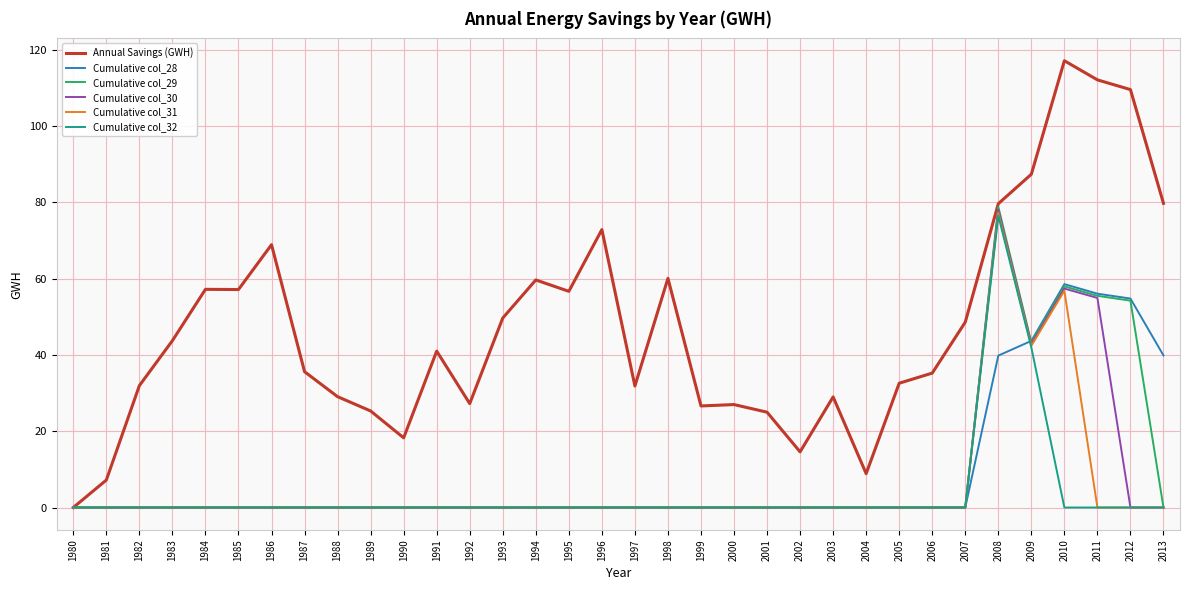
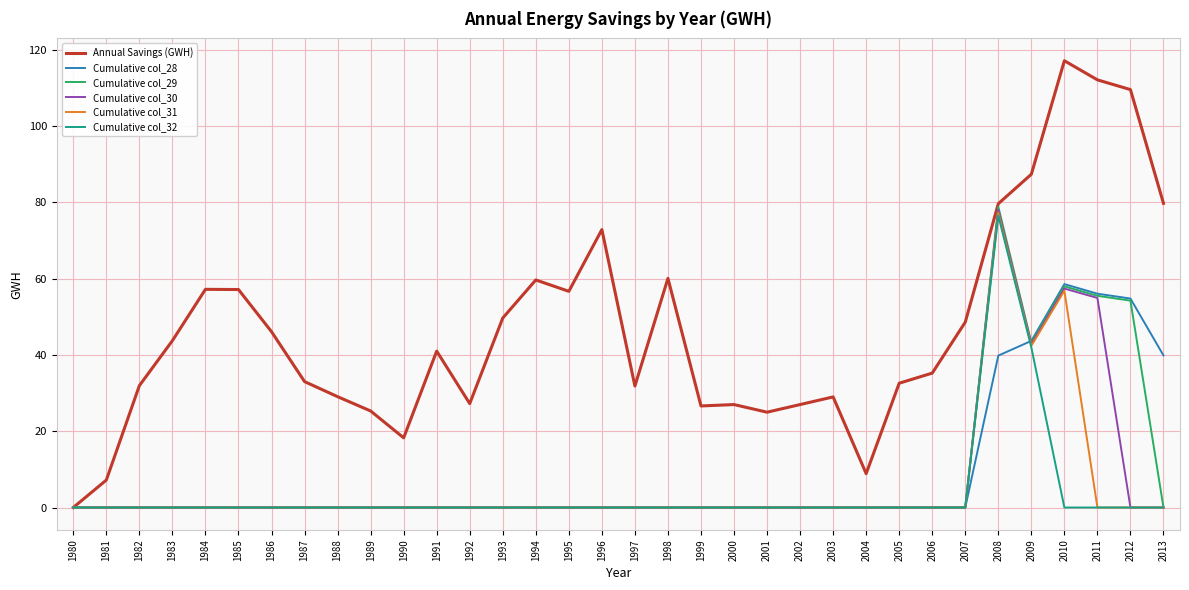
  {
    "Annual Savings (GWH)": {
      "1981": 7,
      "1982": 32,
      "1983": 44,
      "1984": 57,
      "1985": 57,
-     "1986": 69,
-     "1987": 36,
+     "1986": 46,
+     "1987": 33,
      "1988": 29,
      "1989": 25,
      "1990": 18,
      "1991": 41,
      "1992": 27,
      "1993": 50,
      "1994": 60,
      "1995": 57,
      "1996": 73,
      "1997": 32,
      "1998": 60,
      "1999": 27,
      "2000": 27,
      "2001": 25,
-     "2002": 15,
+     "2002": 27,
      "2003": 29,
      "2004": 9,
      "2005": 33,
      "2006": 35,
      "2007": 49,
      "2008": 80,
      "2009": 87,
      "2010": 117,
      "2011": 112,
      "2012": 110,
      "2013": 80
    },
    "Cumulative col_28": {
      "2008": 40,
      "2013": 40
    },
    "Cumulative col_30": {
      "2008": 78
    },
    "Cumulative col_31": {
      "2008": 77
    }
  }
